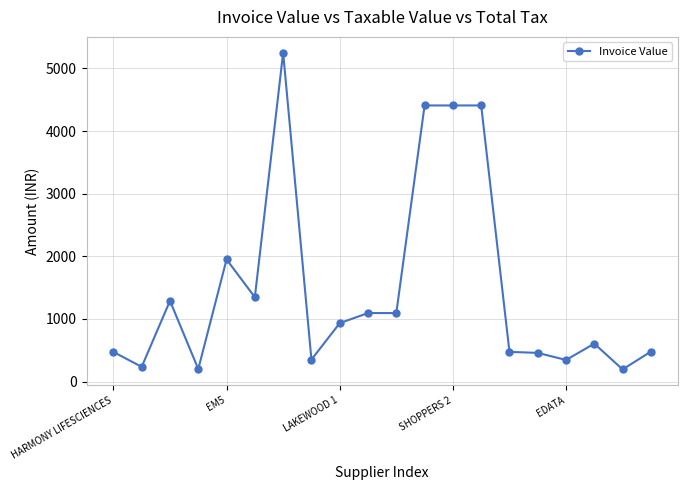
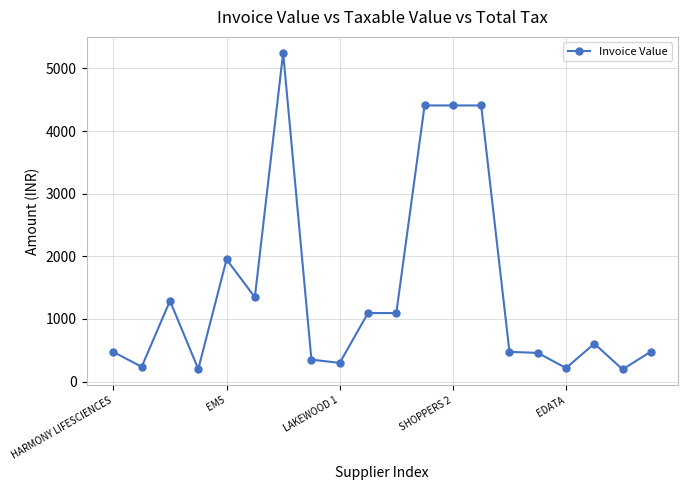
  {
    "HARMONY LIFESCIENCES": 500,
    "EM5": 2000,
-   "LAKEWOOD 1": 900,
+   "LAKEWOOD 1": 300,
    "SHOPPERS 2": 4400,
-   "EDATA": 300
+   "EDATA": 200
  }
